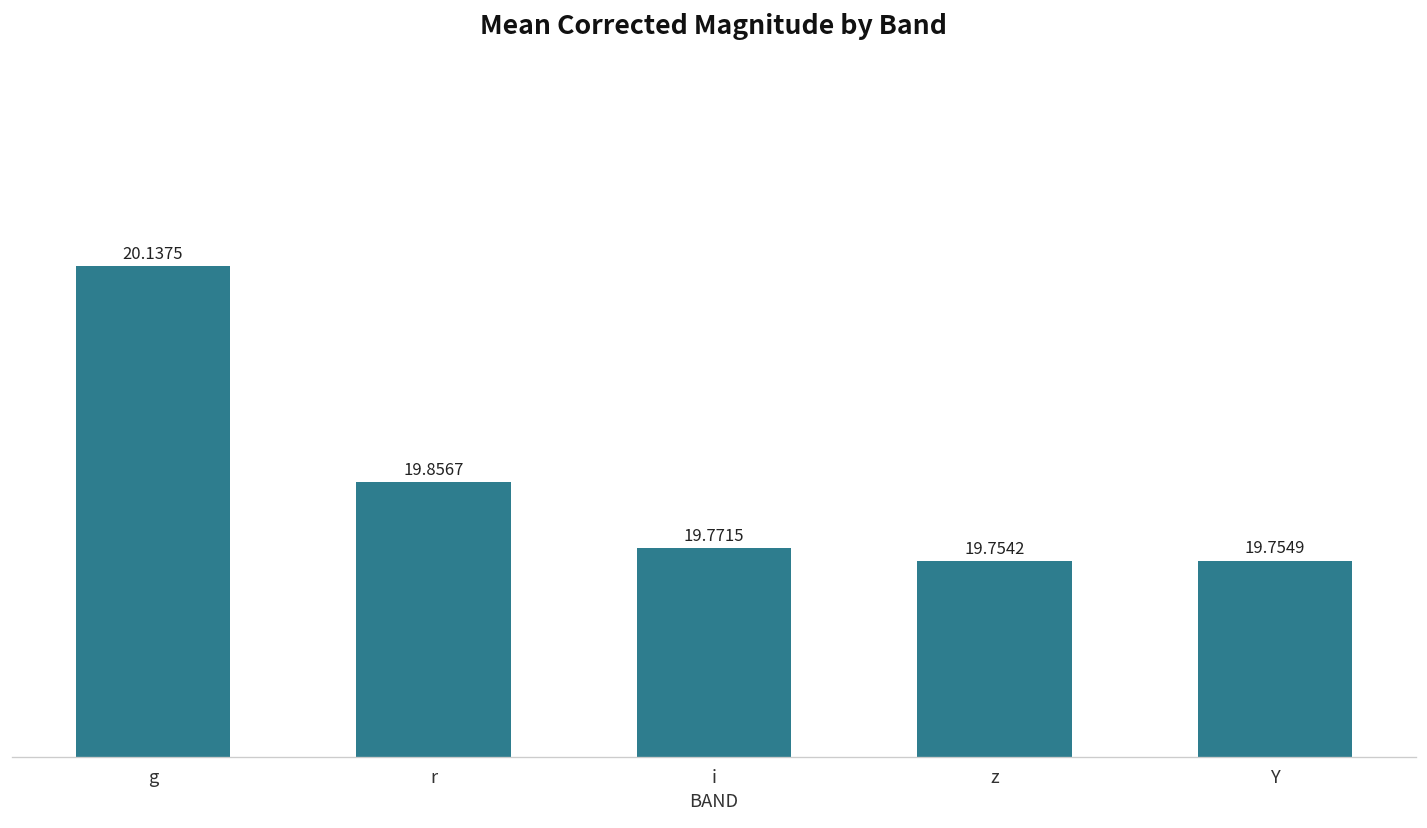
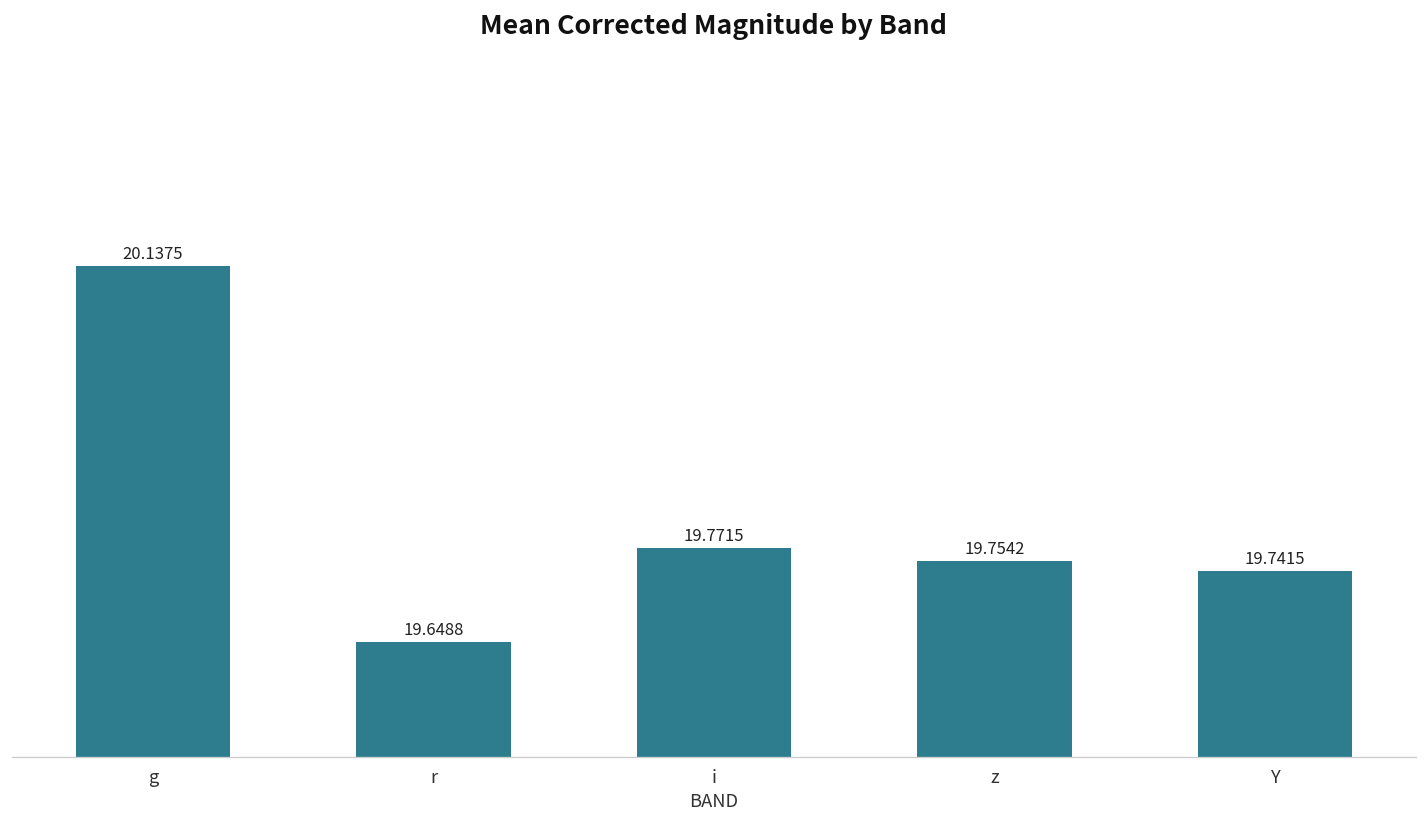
  {
    "g": 20.1375,
-   "r": 19.8567,
+   "r": 19.6488,
    "i": 19.7715,
    "z": 19.7542,
-   "Y": 19.7549
+   "Y": 19.7415
  }
